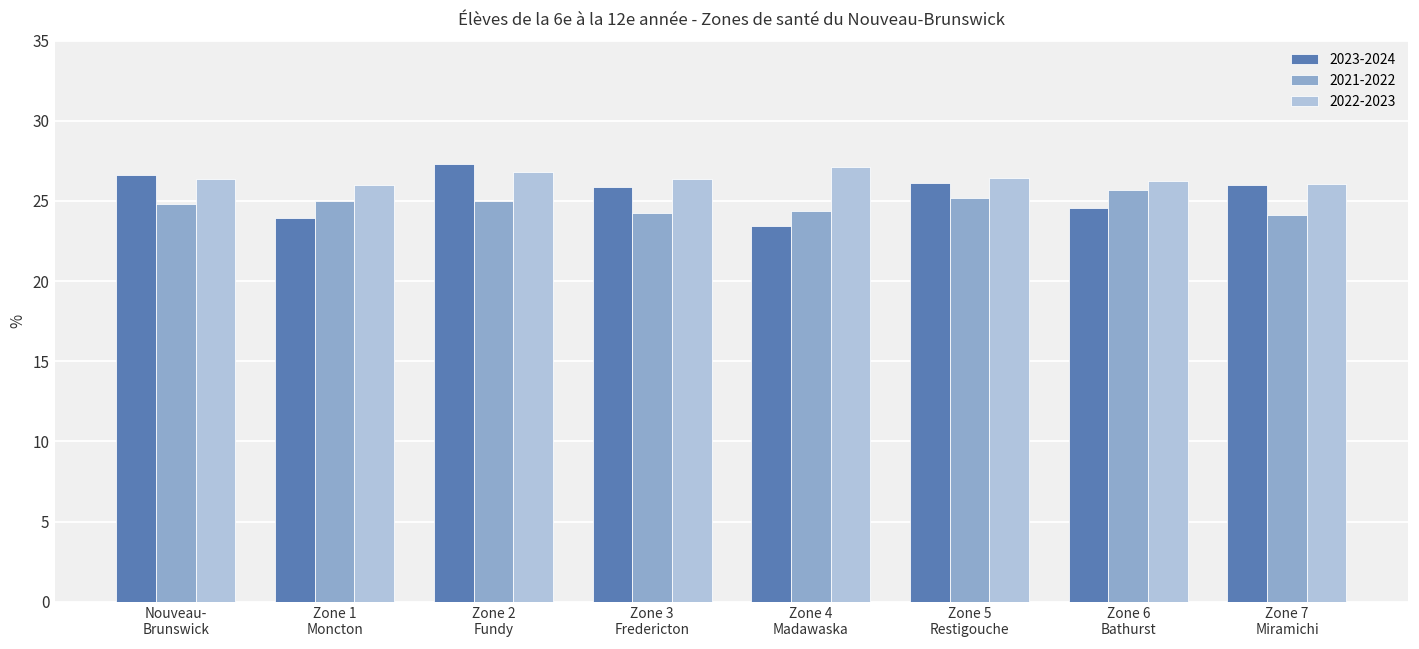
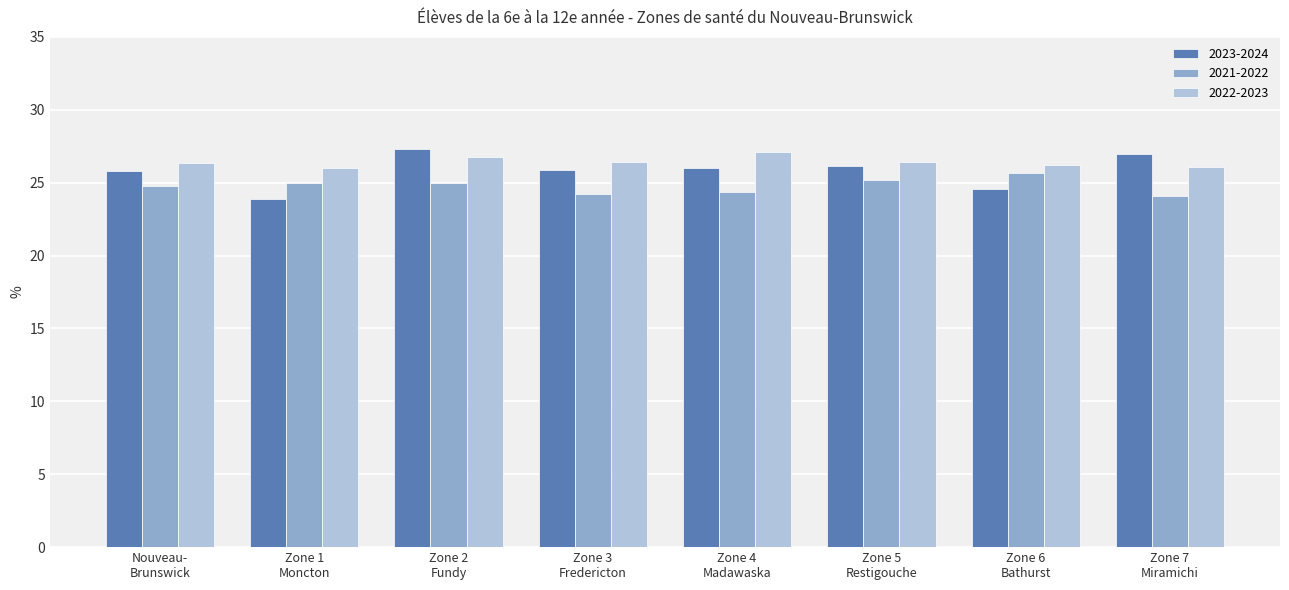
  {
    "2023-2024": {
-     "Nouveau- Brunswick": 26.6,
+     "Nouveau- Brunswick": 25.8,
      "Zone 1 Moncton": 23.9,
      "Zone 2 Fundy": 27.3,
      "Zone 3 Fredericton": 25.9,
-     "Zone 4 Madawaska": 23.5,
+     "Zone 4 Madawaska": 26.0,
      "Zone 5 Restigouche": 26.1,
      "Zone 6 Bathurst": 24.6,
-     "Zone 7 Miramichi": 26.0
+     "Zone 7 Miramichi": 26.9
    }
  }
